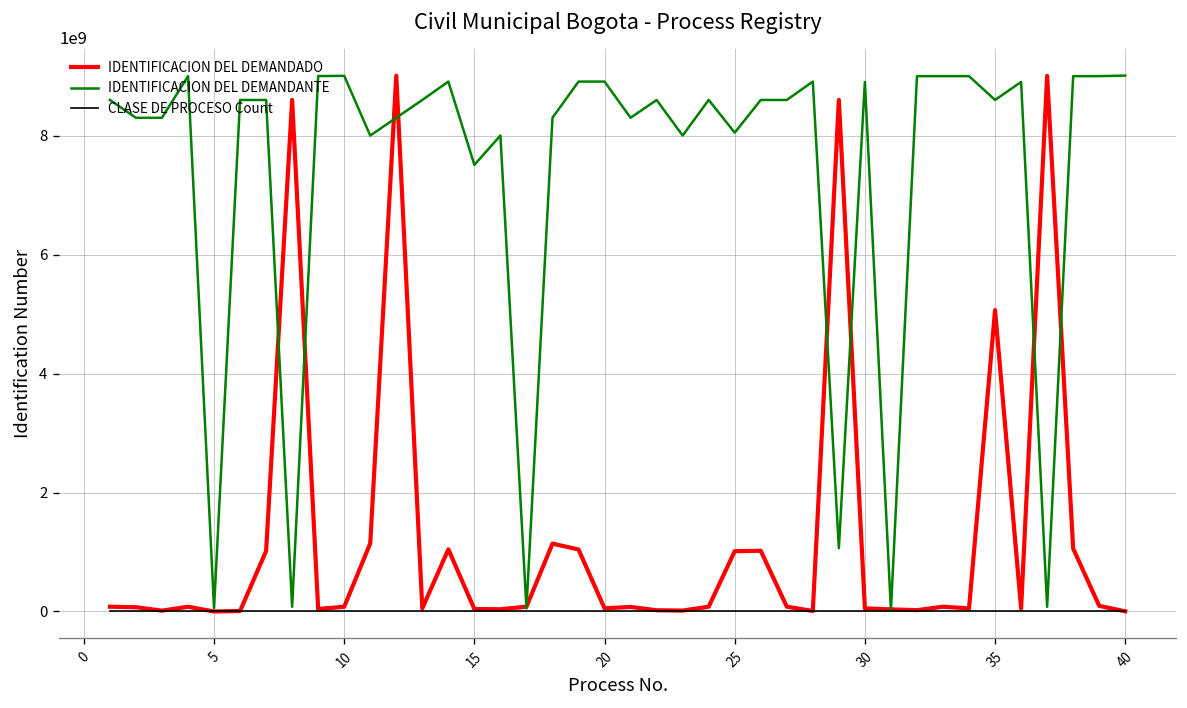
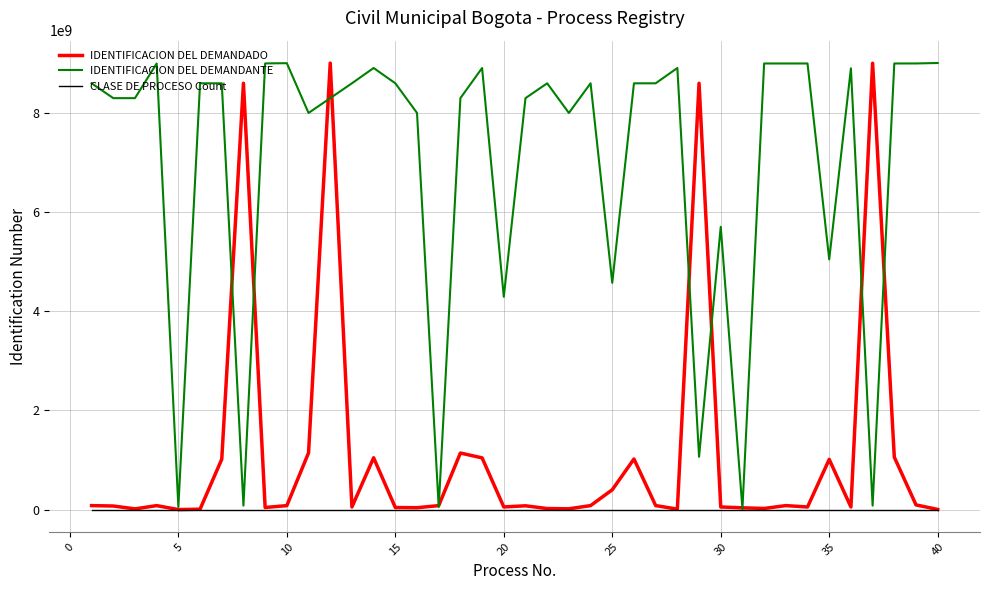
  {
    "IDENTIFICACION DEL DEMANDADO": {
      "10": 100000000,
      "20": 100000000,
-     "25": 1000000000,
+     "25": 400000000,
      "30": 100000000,
-     "35": 5100000000
+     "35": 1000000000
    },
    "IDENTIFICACION DEL DEMANDANTE": {
      "5": 100000000,
      "10": 9000000000,
-     "15": 7500000000,
-     "20": 8900000000,
-     "25": 8100000000,
-     "30": 8900000000,
-     "35": 8600000000,
+     "15": 8600000000,
+     "20": 4300000000,
+     "25": 4600000000,
+     "30": 5700000000,
+     "35": 5000000000,
      "40": 9000000000
    },
    "CLASE DE PROCESO Count": {
      "10": 0,
      "20": 0,
      "25": 0,
      "30": 0,
      "35": 0
    }
  }
